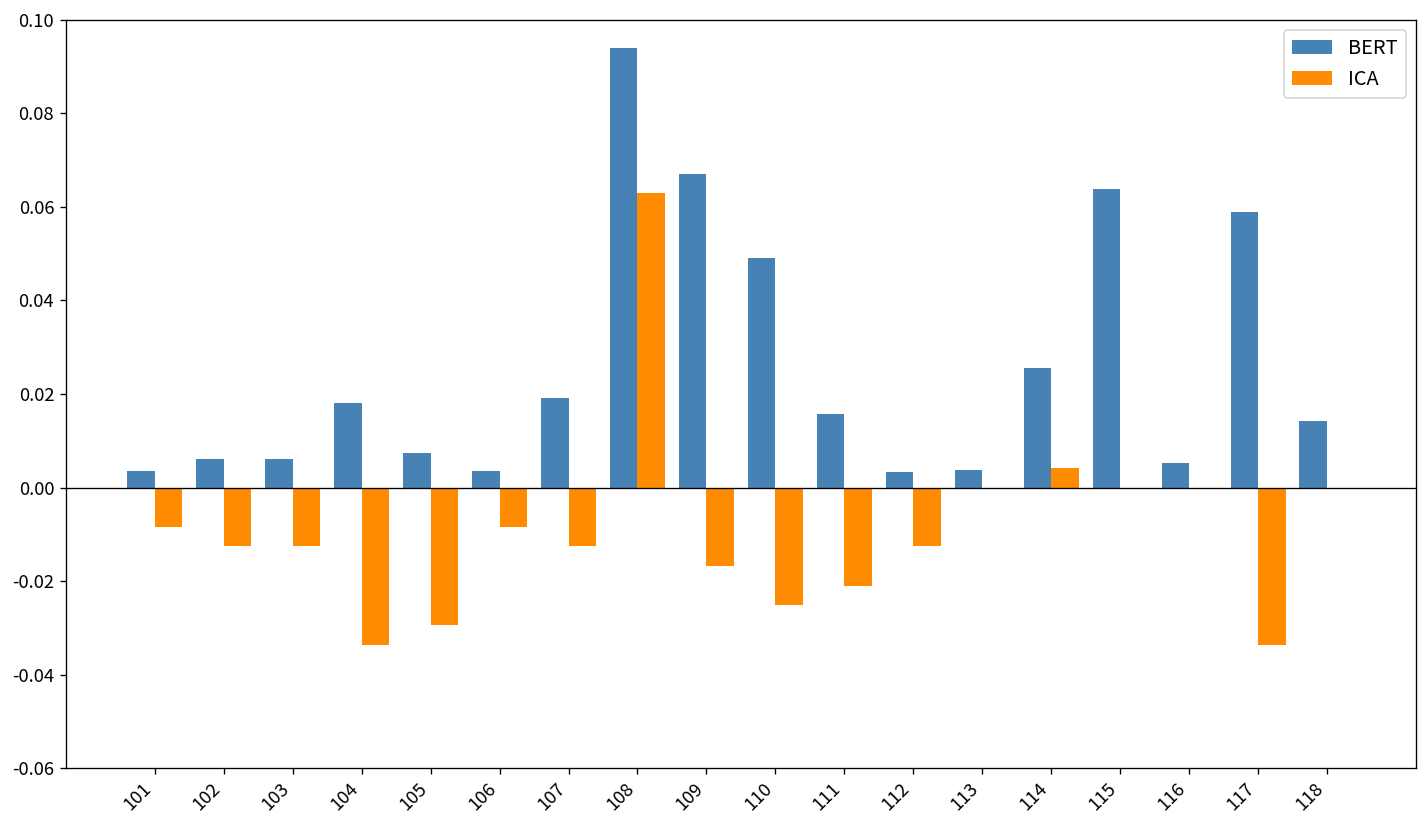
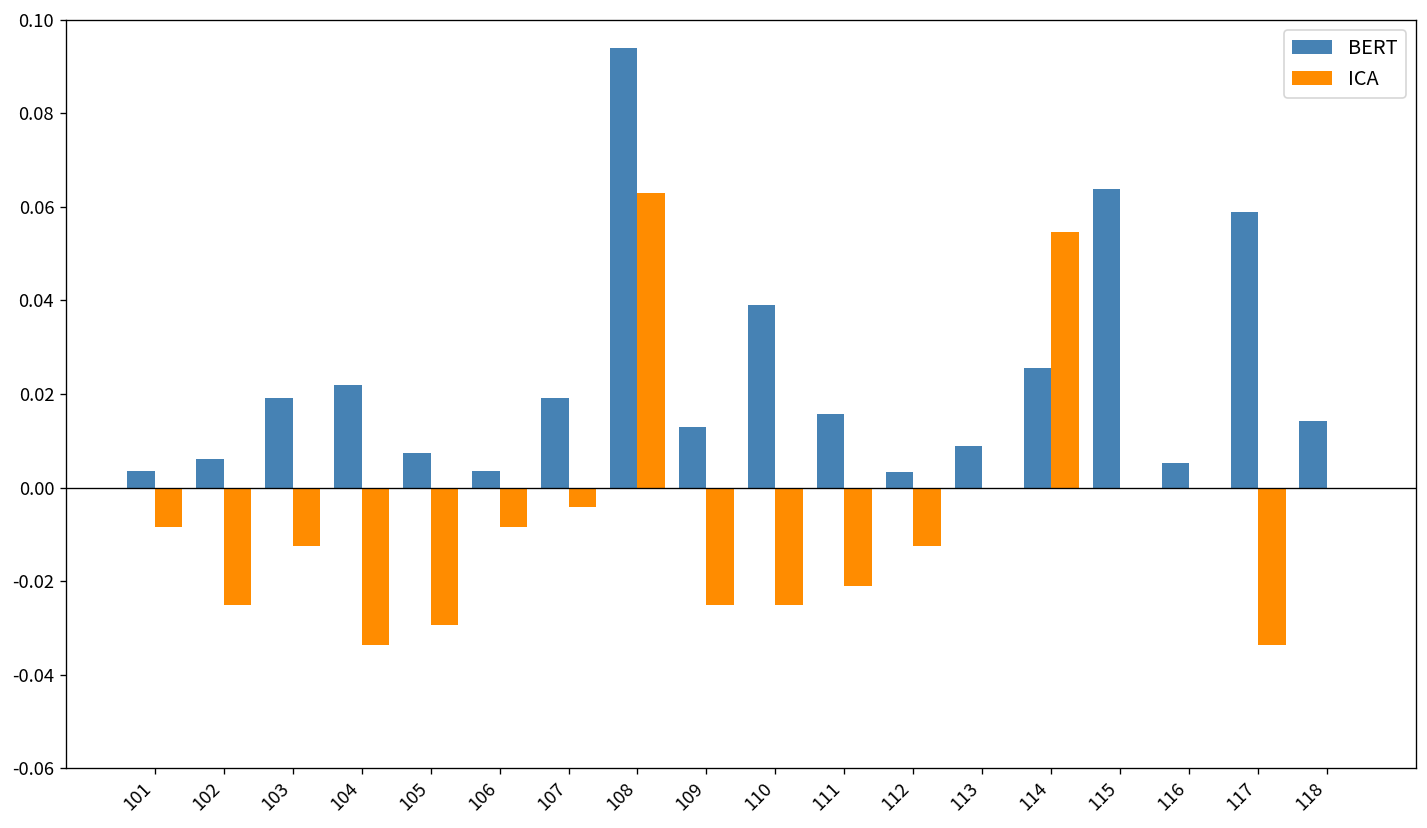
  {
    "BERT": {
      "101": 0.003,
      "102": 0.006,
-     "103": 0.006,
-     "104": 0.018,
+     "103": 0.019,
+     "104": 0.022,
      "105": 0.007,
      "106": 0.003,
      "107": 0.019,
      "108": 0.094,
-     "109": 0.067,
-     "110": 0.049,
+     "109": 0.013,
+     "110": 0.039,
      "111": 0.016,
      "112": 0.003,
-     "113": 0.004,
+     "113": 0.009,
      "114": 0.026,
      "115": 0.064,
      "116": 0.005,
      "117": 0.059,
      "118": 0.014
    },
    "ICA": {
      "101": -0.008,
-     "102": -0.013,
+     "102": -0.025,
      "103": -0.013,
      "104": -0.034,
      "105": -0.029,
      "106": -0.008,
-     "107": -0.013,
+     "107": -0.004,
      "108": 0.063,
-     "109": -0.017,
+     "109": -0.025,
      "110": -0.025,
      "111": -0.021,
      "112": -0.013,
      "113": 0.000,
-     "114": 0.004,
+     "114": 0.055,
      "115": 0.000,
      "116": 0.000,
      "117": -0.034,
      "118": 0.000
    }
  }
